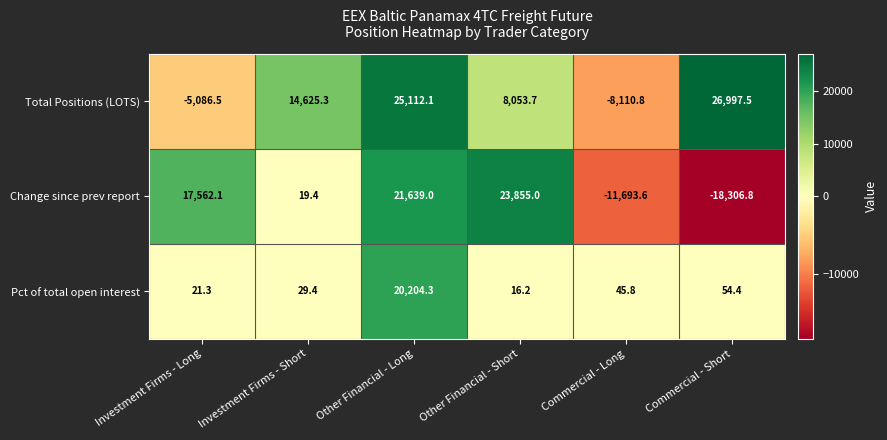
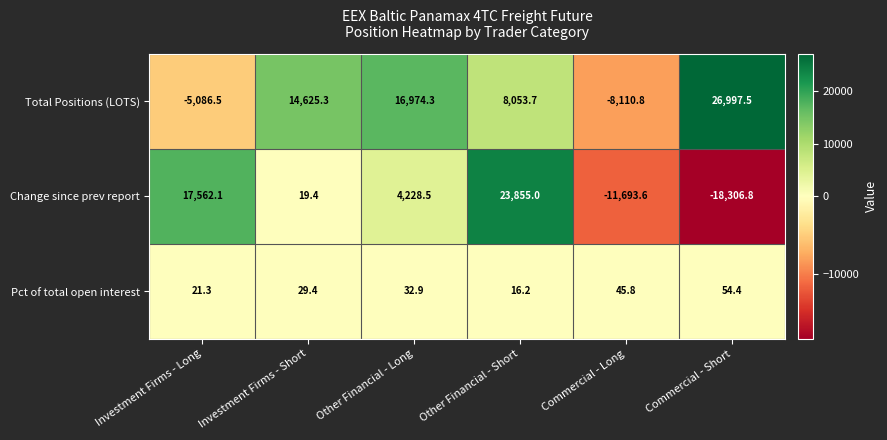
  {
    "Total Positions (LOTS)": {
      "Investment Firms - Long": "-5,086.5",
      "Investment Firms - Short": "14,625.3",
-     "Other Financial - Long": "25,112.1",
+     "Other Financial - Long": "16,974.3",
      "Other Financial - Short": "8,053.7",
      "Commercial - Long": "-8,110.8",
      "Commercial - Short": "26,997.5"
    },
    "Change since prev report": {
      "Investment Firms - Long": "17,562.1",
      "Investment Firms - Short": "19.4",
-     "Other Financial - Long": "21,639.0",
+     "Other Financial - Long": "4,228.5",
      "Other Financial - Short": "23,855.0",
      "Commercial - Long": "-11,693.6",
      "Commercial - Short": "-18,306.8"
    },
    "Pct of total open interest": {
      "Investment Firms - Long": "21.3",
      "Investment Firms - Short": "29.4",
-     "Other Financial - Long": "20,204.3",
+     "Other Financial - Long": "32.9",
      "Other Financial - Short": "16.2",
      "Commercial - Long": "45.8",
      "Commercial - Short": "54.4"
    }
  }
